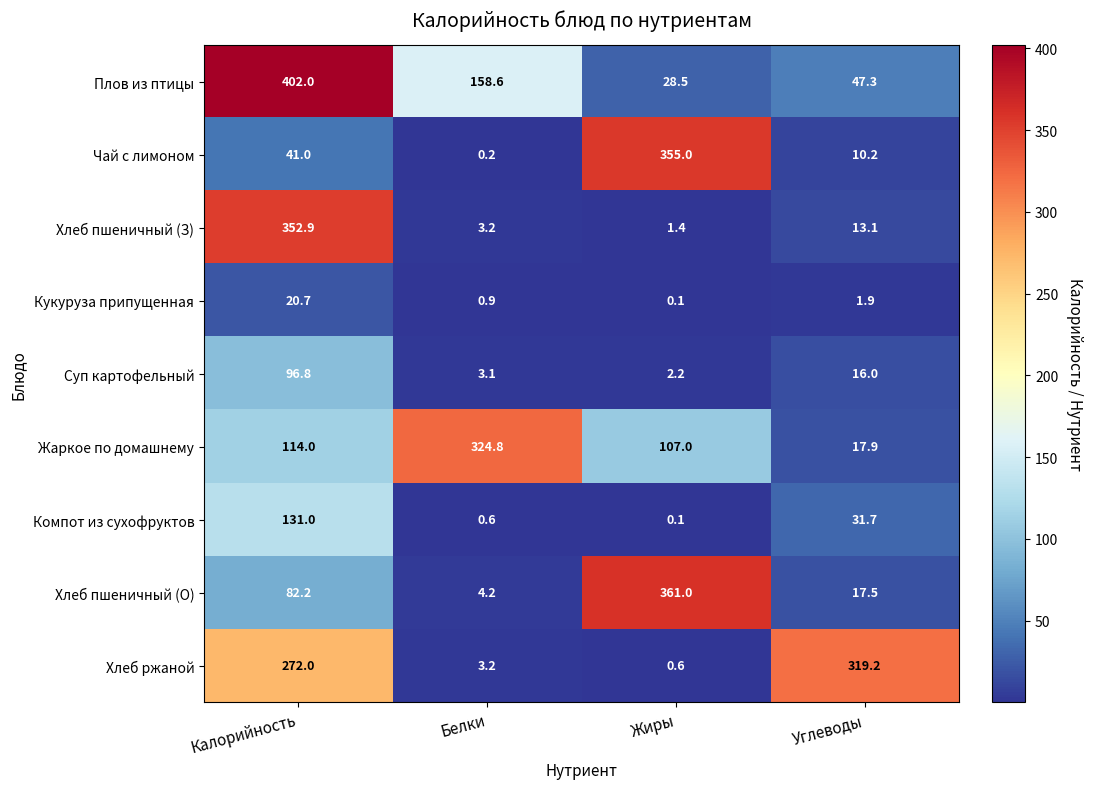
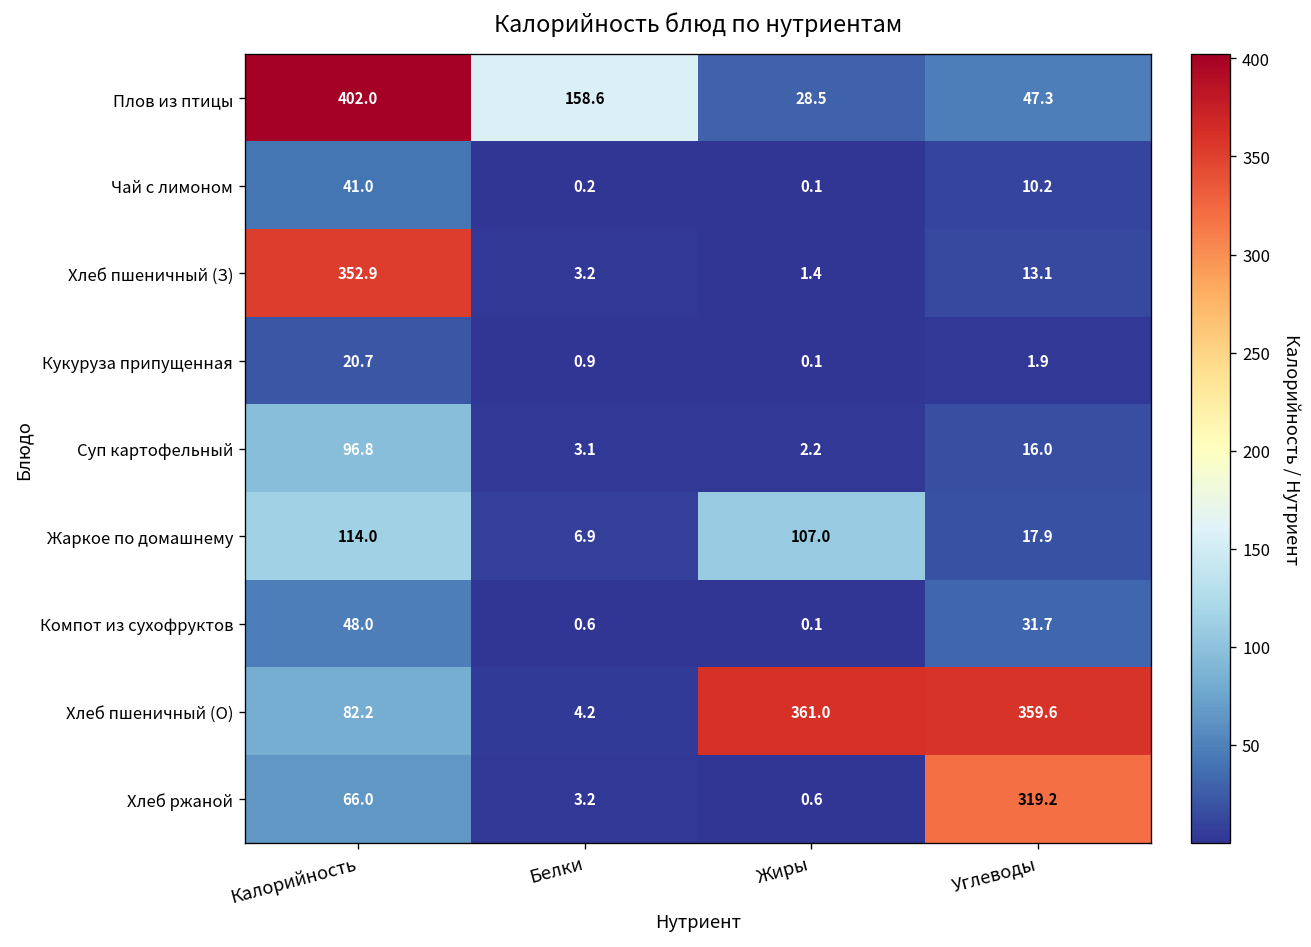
  {
    "Плов из птицы": {
      "Калорийность": 402.0,
      "Белки": 158.6,
      "Жиры": 28.5,
      "Углеводы": 47.3
    },
    "Чай с лимоном": {
      "Калорийность": 41.0,
      "Белки": 0.2,
-     "Жиры": 355.0,
+     "Жиры": 0.1,
      "Углеводы": 10.2
    },
    "Хлеб пшеничный (З)": {
      "Калорийность": 352.9,
      "Белки": 3.2,
      "Жиры": 1.4,
      "Углеводы": 13.1
    },
    "Кукуруза припущенная": {
      "Калорийность": 20.7,
      "Белки": 0.9,
      "Жиры": 0.1,
      "Углеводы": 1.9
    },
    "Суп картофельный": {
      "Калорийность": 96.8,
      "Белки": 3.1,
      "Жиры": 2.2,
      "Углеводы": 16.0
    },
    "Жаркое по домашнему": {
      "Калорийность": 114.0,
-     "Белки": 324.8,
+     "Белки": 6.9,
      "Жиры": 107.0,
      "Углеводы": 17.9
    },
    "Компот из сухофруктов": {
-     "Калорийность": 131.0,
+     "Калорийность": 48.0,
      "Белки": 0.6,
      "Жиры": 0.1,
      "Углеводы": 31.7
    },
    "Хлеб пшеничный (О)": {
      "Калорийность": 82.2,
      "Белки": 4.2,
      "Жиры": 361.0,
-     "Углеводы": 17.5
+     "Углеводы": 359.6
    },
    "Хлеб ржаной": {
-     "Калорийность": 272.0,
+     "Калорийность": 66.0,
      "Белки": 3.2,
      "Жиры": 0.6,
      "Углеводы": 319.2
    }
  }
